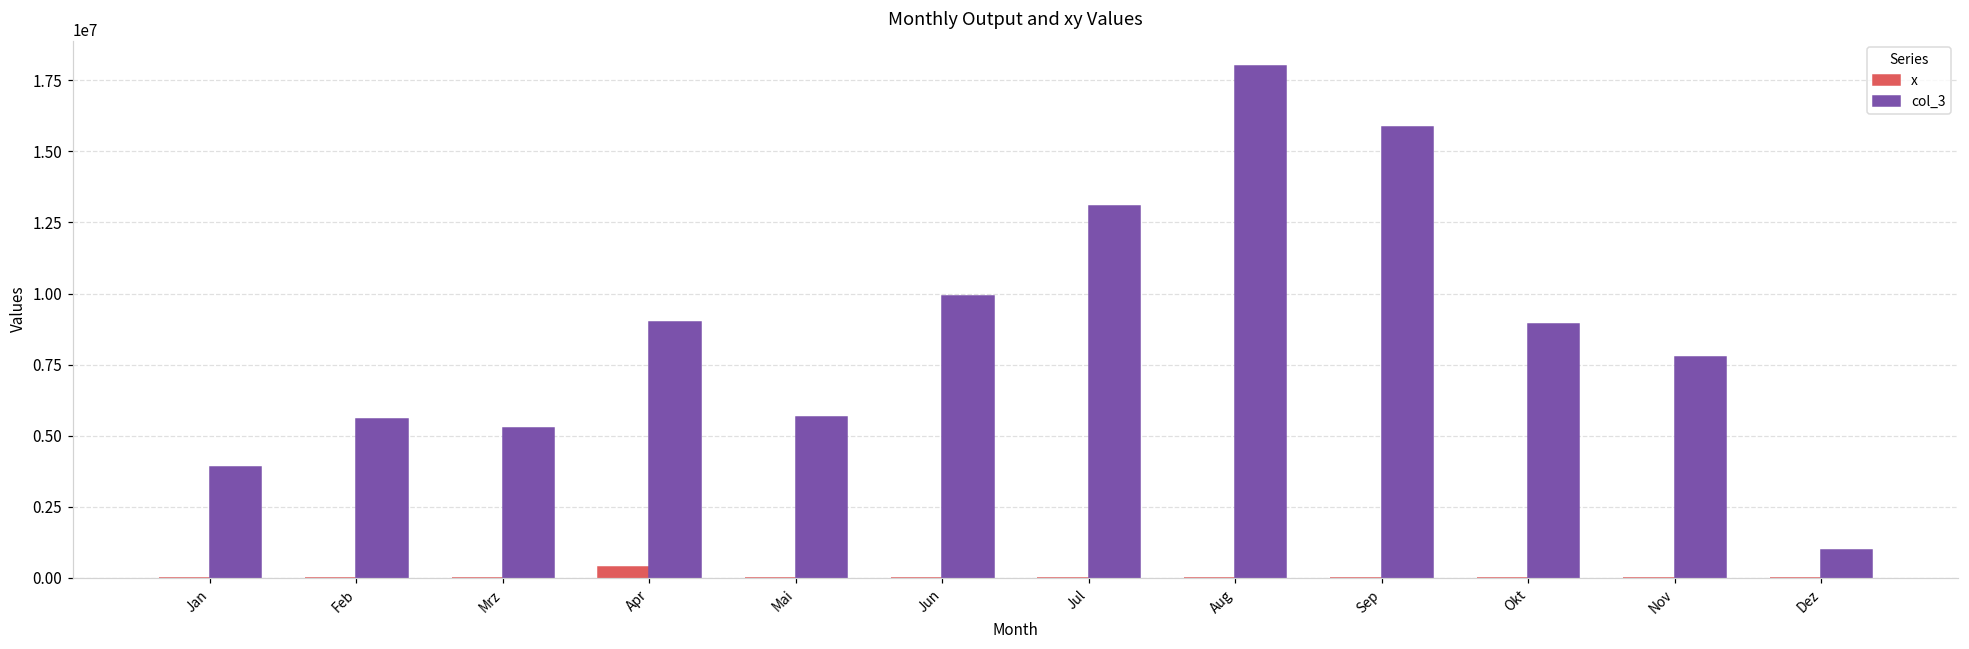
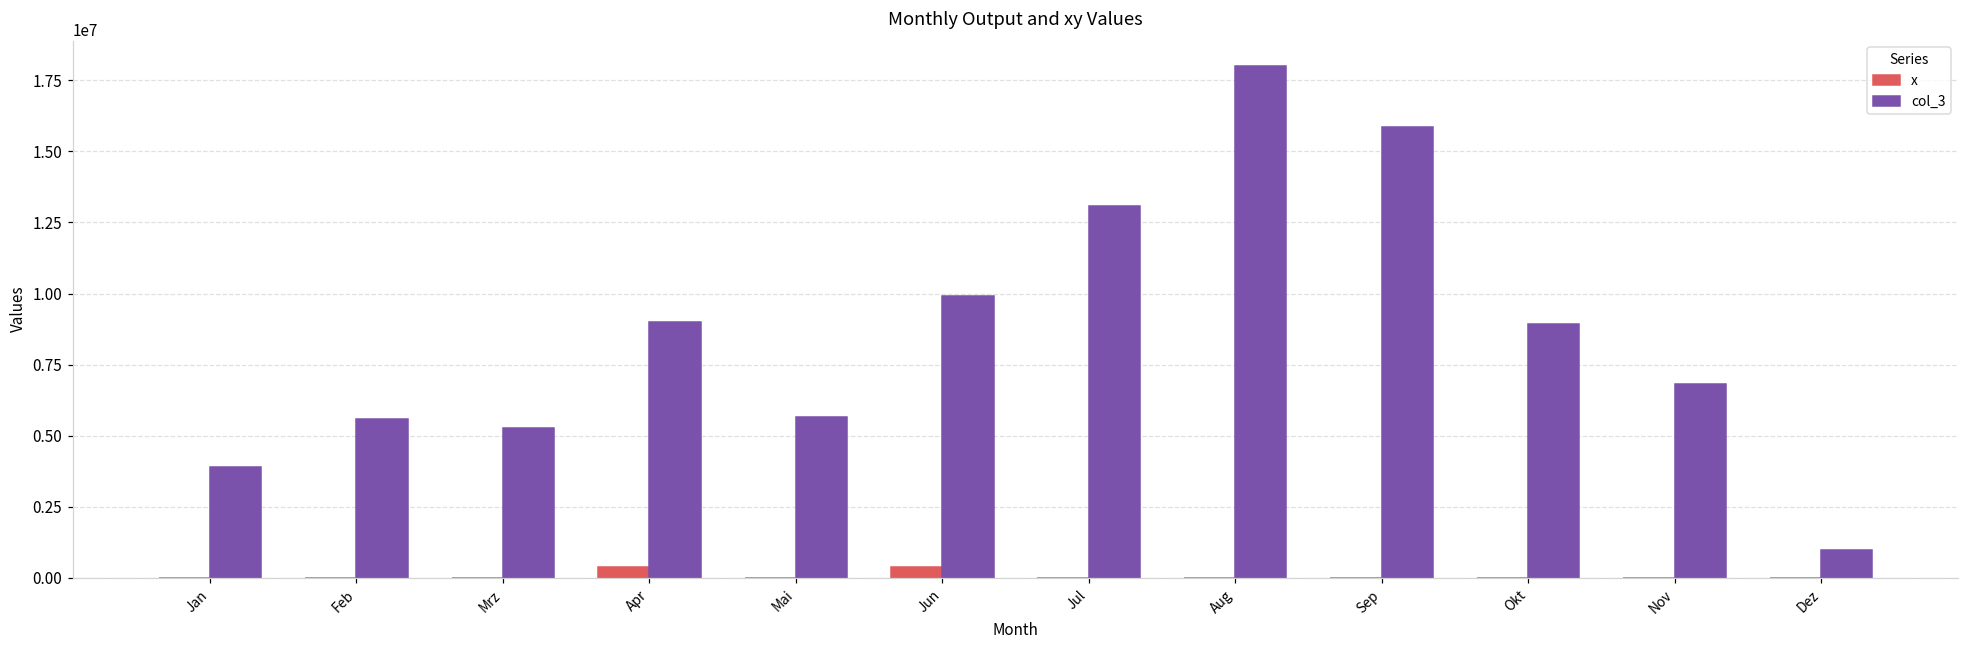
  {
    "x": {
      "Apr": 400000,
-     "Jun": 0
+     "Jun": 400000
    },
    "col_3": {
      "Jan": 3900000,
      "Feb": 5600000,
      "Mrz": 5300000,
      "Apr": 9000000,
      "Mai": 5700000,
      "Jun": 9900000,
      "Jul": 13100000,
      "Aug": 18000000,
      "Sep": 15900000,
      "Okt": 8900000,
-     "Nov": 7800000,
+     "Nov": 6800000,
      "Dez": 1000000
    }
  }
